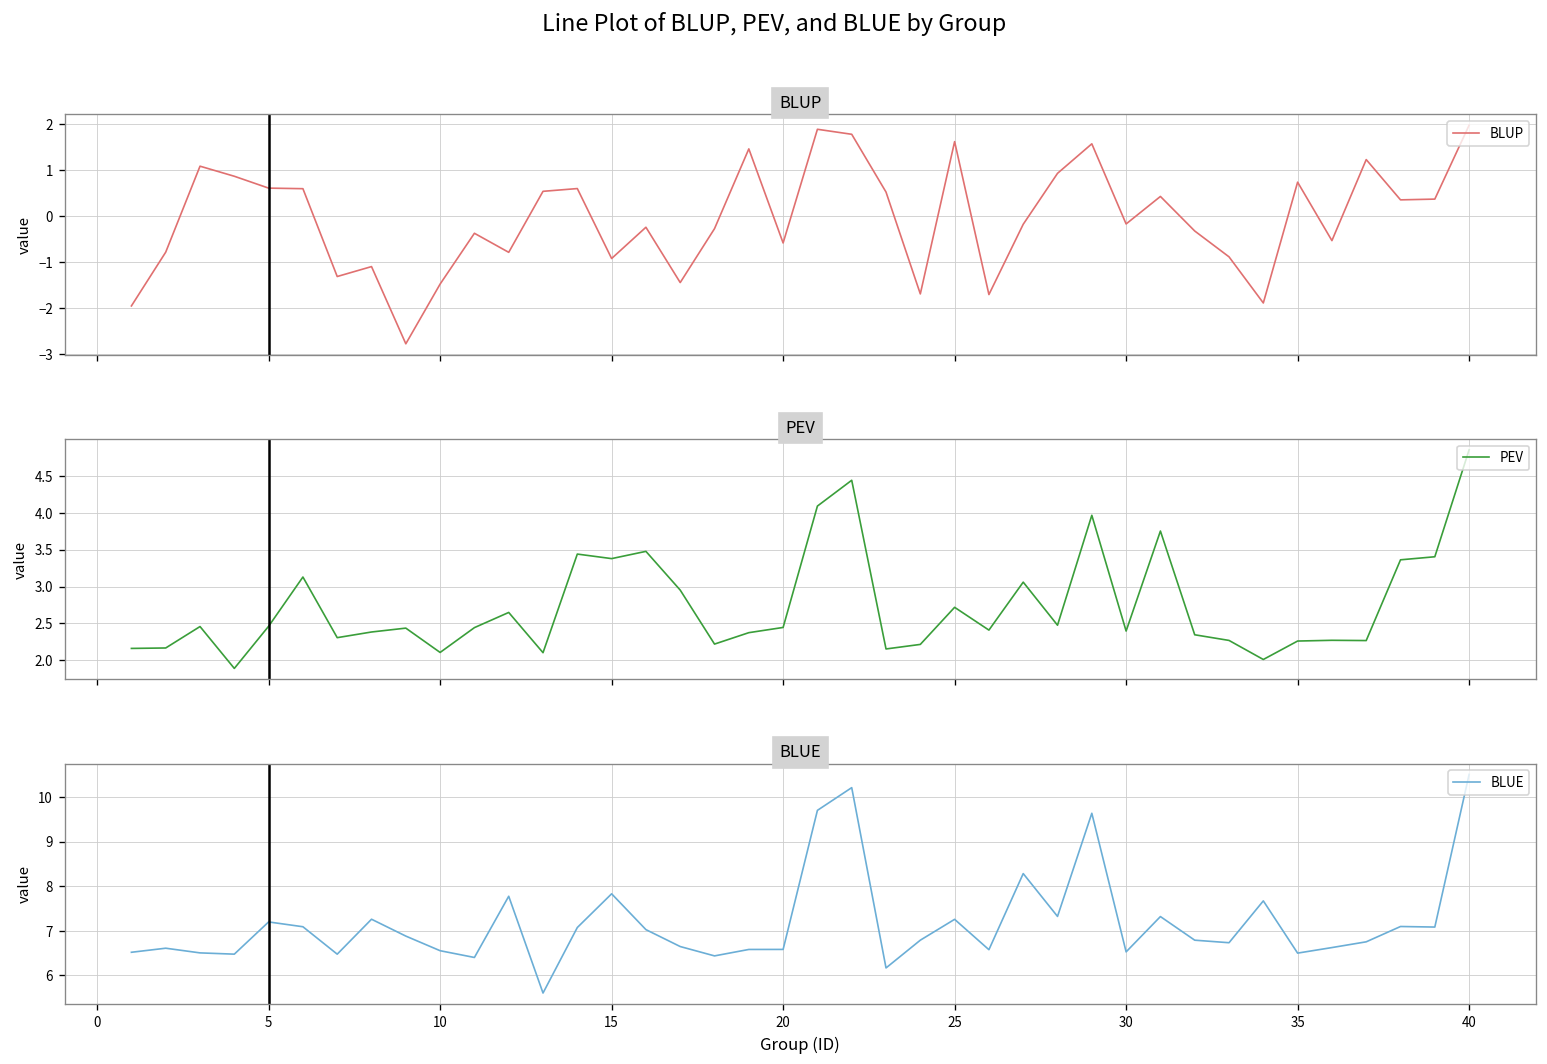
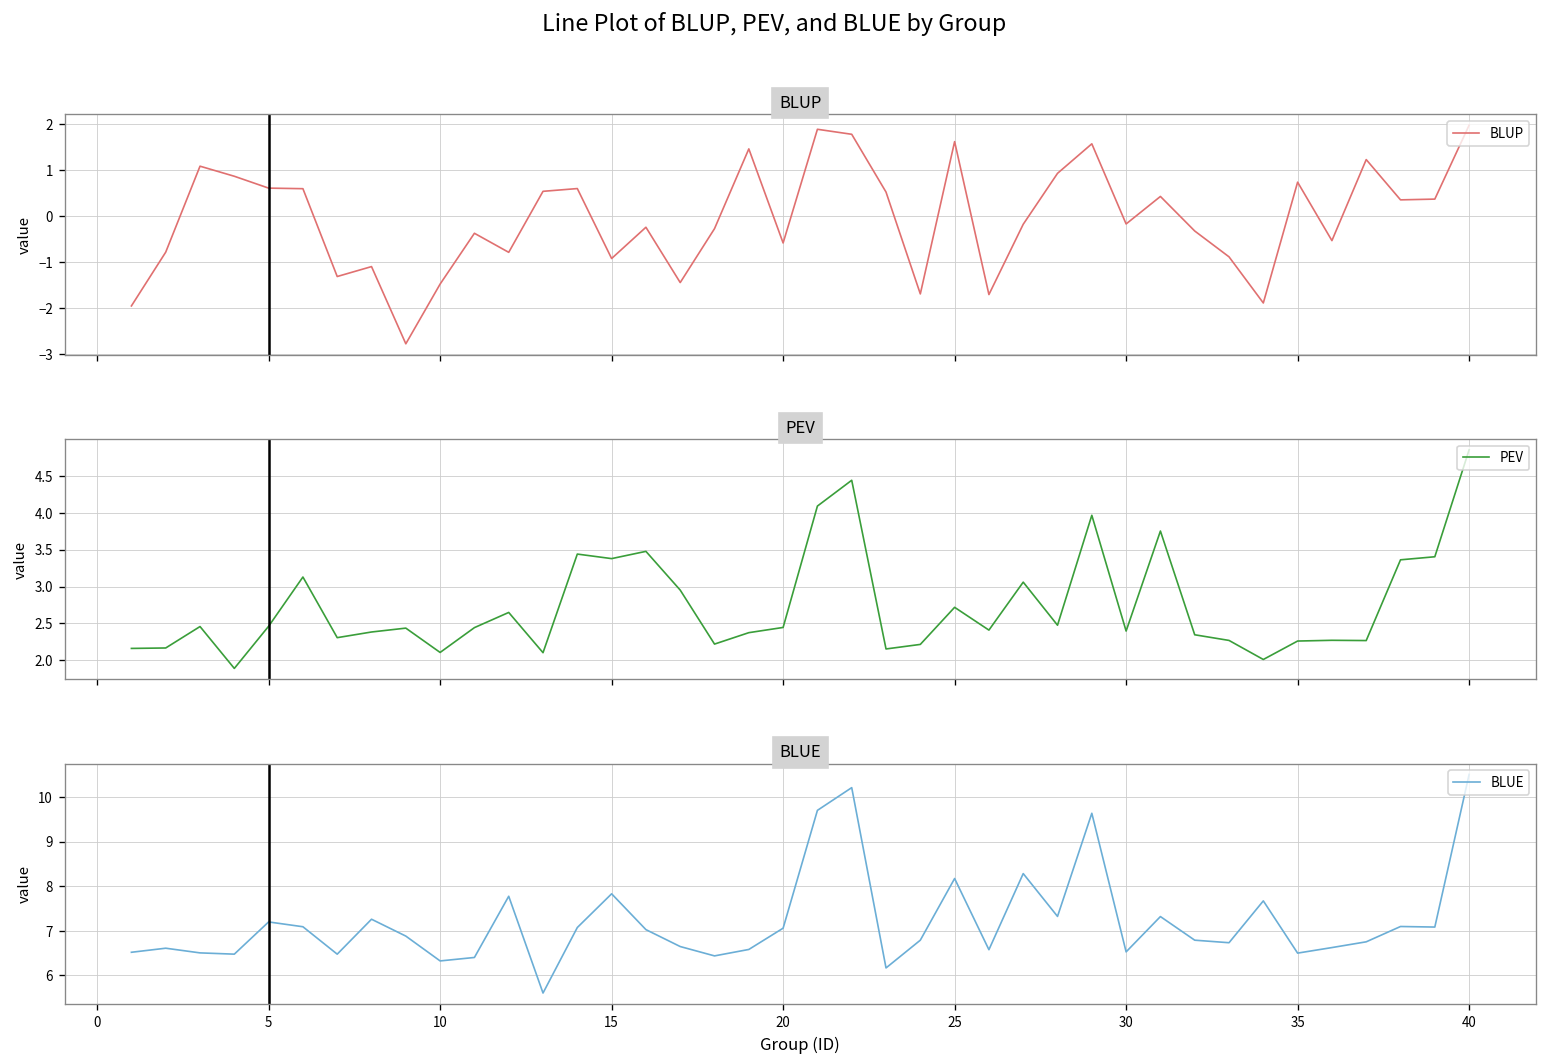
  {
    "BLUE": {
      "5": 7.2,
-     "10": 6.5,
+     "10": 6.3,
      "15": 7.8,
-     "20": 6.6,
-     "25": 7.3,
+     "20": 7.1,
+     "25": 8.2,
      "30": 6.5,
      "35": 6.5
    }
  }
